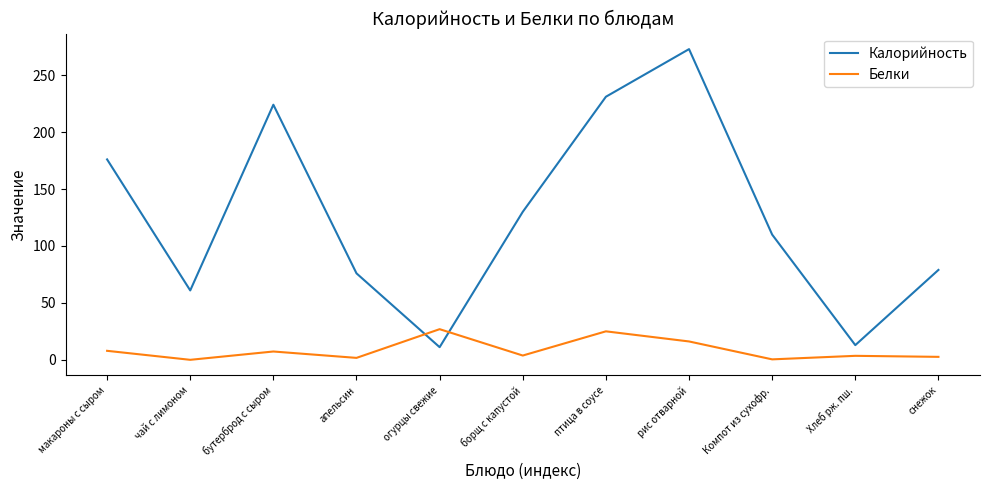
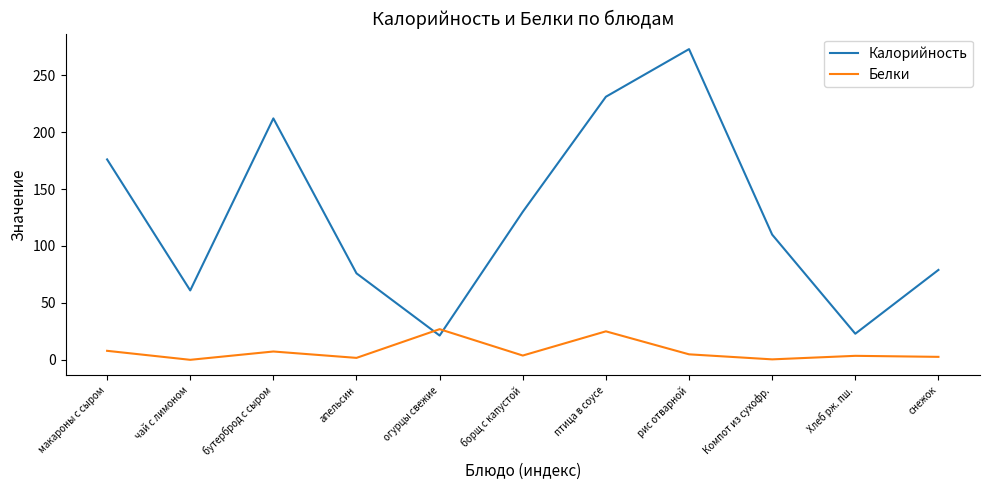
  {
    "Калорийность": {
      "макароны с сыром": 176,
      "чай с лимоном": 61,
-     "бутерброд с сыром": 224,
+     "бутерброд с сыром": 212,
      "апельсин": 76,
-     "огурцы свежие": 11,
+     "огурцы свежие": 21,
      "борщ с капустой": 130,
      "птица в соусе": 231,
      "рис отварной": 273,
      "Компот из сухофр.": 110,
-     "Хлеб рж. пш.": 13,
+     "Хлеб рж. пш.": 23,
      "снежок": 79
    },
    "Белки": {
      "макароны с сыром": 8,
      "чай с лимоном": 0,
      "бутерброд с сыром": 7,
      "апельсин": 2,
      "огурцы свежие": 27,
      "борщ с капустой": 4,
      "птица в соусе": 25,
-     "рис отварной": 16,
+     "рис отварной": 5,
      "Компот из сухофр.": 1,
      "Хлеб рж. пш.": 4,
      "снежок": 3
    }
  }
